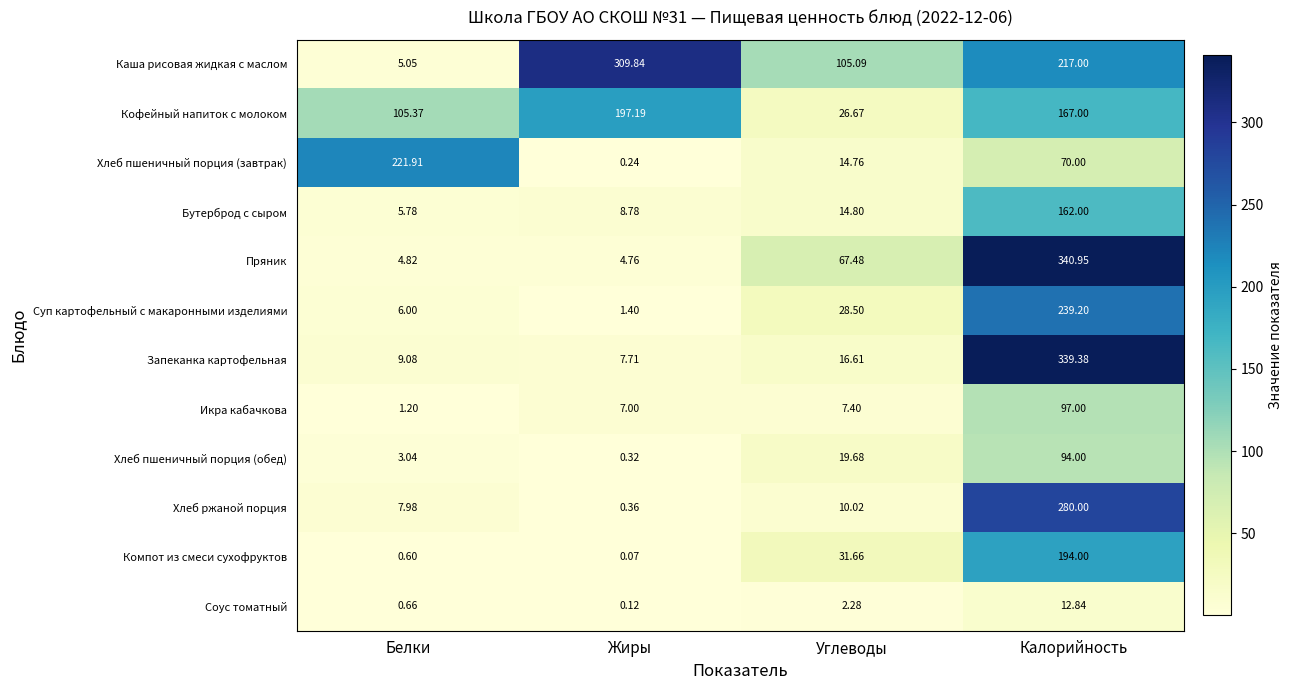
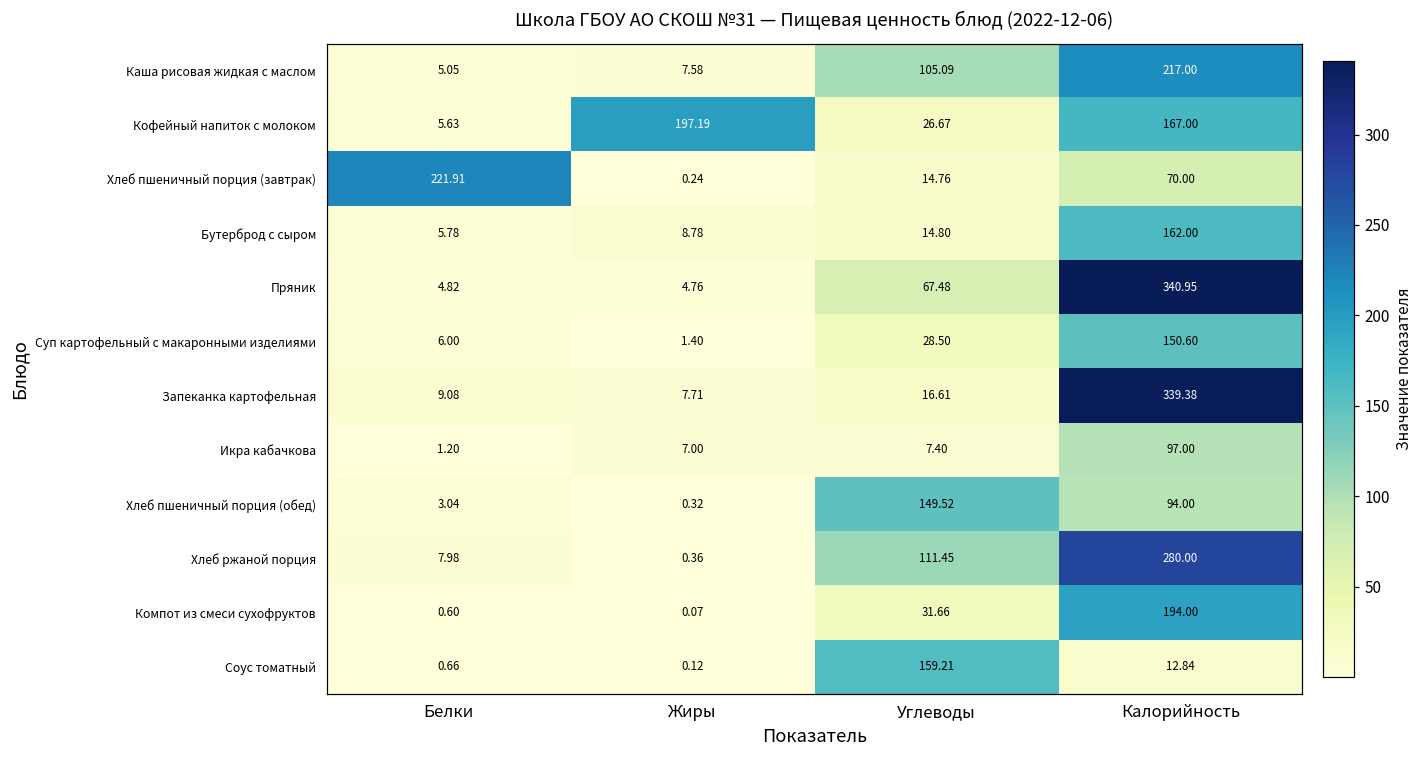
  {
    "Каша рисовая жидкая с маслом": {
      "Белки": 5.05,
-     "Жиры": 309.84,
+     "Жиры": 7.58,
      "Углеводы": 105.09,
      "Калорийность": 217.00
    },
    "Кофейный напиток с молоком": {
-     "Белки": 105.37,
+     "Белки": 5.63,
      "Жиры": 197.19,
      "Углеводы": 26.67,
      "Калорийность": 167.00
    },
    "Хлеб пшеничный порция (завтрак)": {
      "Белки": 221.91,
      "Жиры": 0.24,
      "Углеводы": 14.76,
      "Калорийность": 70.00
    },
    "Бутерброд с сыром": {
      "Белки": 5.78,
      "Жиры": 8.78,
      "Углеводы": 14.80,
      "Калорийность": 162.00
    },
    "Пряник": {
      "Белки": 4.82,
      "Жиры": 4.76,
      "Углеводы": 67.48,
      "Калорийность": 340.95
    },
    "Суп картофельный с макаронными изделиями": {
      "Белки": 6.00,
      "Жиры": 1.40,
      "Углеводы": 28.50,
-     "Калорийность": 239.20
+     "Калорийность": 150.60
    },
    "Запеканка картофельная": {
      "Белки": 9.08,
      "Жиры": 7.71,
      "Углеводы": 16.61,
      "Калорийность": 339.38
    },
    "Икра кабачкова": {
      "Белки": 1.20,
      "Жиры": 7.00,
      "Углеводы": 7.40,
      "Калорийность": 97.00
    },
    "Хлеб пшеничный порция (обед)": {
      "Белки": 3.04,
      "Жиры": 0.32,
-     "Углеводы": 19.68,
+     "Углеводы": 149.52,
      "Калорийность": 94.00
    },
    "Хлеб ржаной порция": {
      "Белки": 7.98,
      "Жиры": 0.36,
-     "Углеводы": 10.02,
+     "Углеводы": 111.45,
      "Калорийность": 280.00
    },
    "Компот из смеси сухофруктов": {
      "Белки": 0.60,
      "Жиры": 0.07,
      "Углеводы": 31.66,
      "Калорийность": 194.00
    },
    "Соус томатный": {
      "Белки": 0.66,
      "Жиры": 0.12,
-     "Углеводы": 2.28,
+     "Углеводы": 159.21,
      "Калорийность": 12.84
    }
  }
